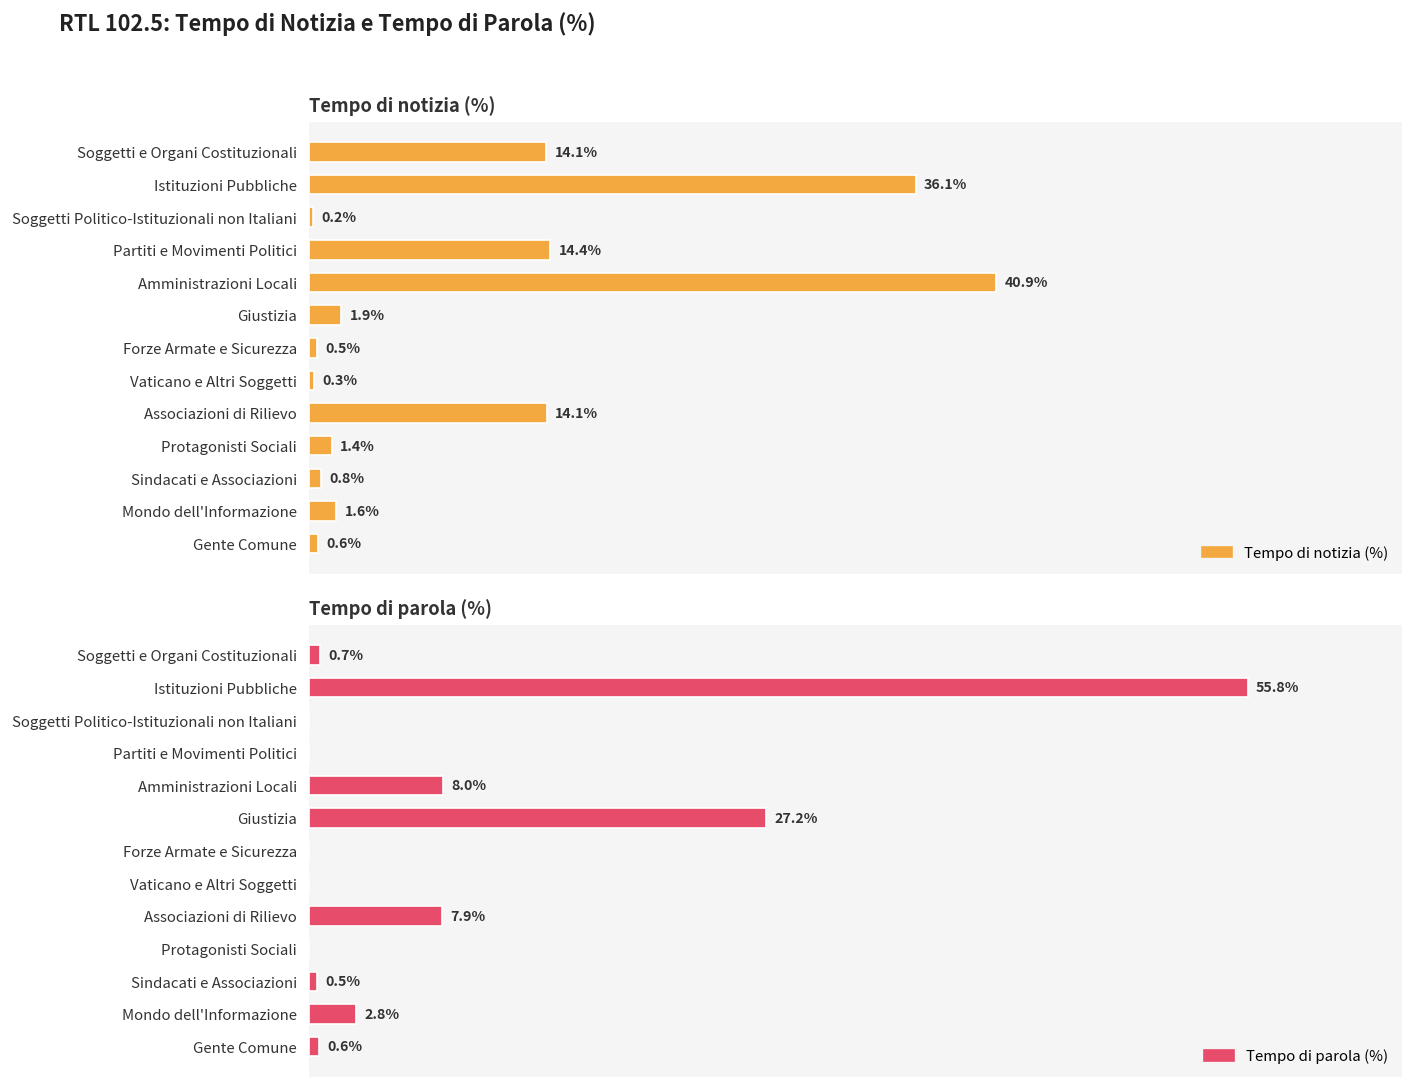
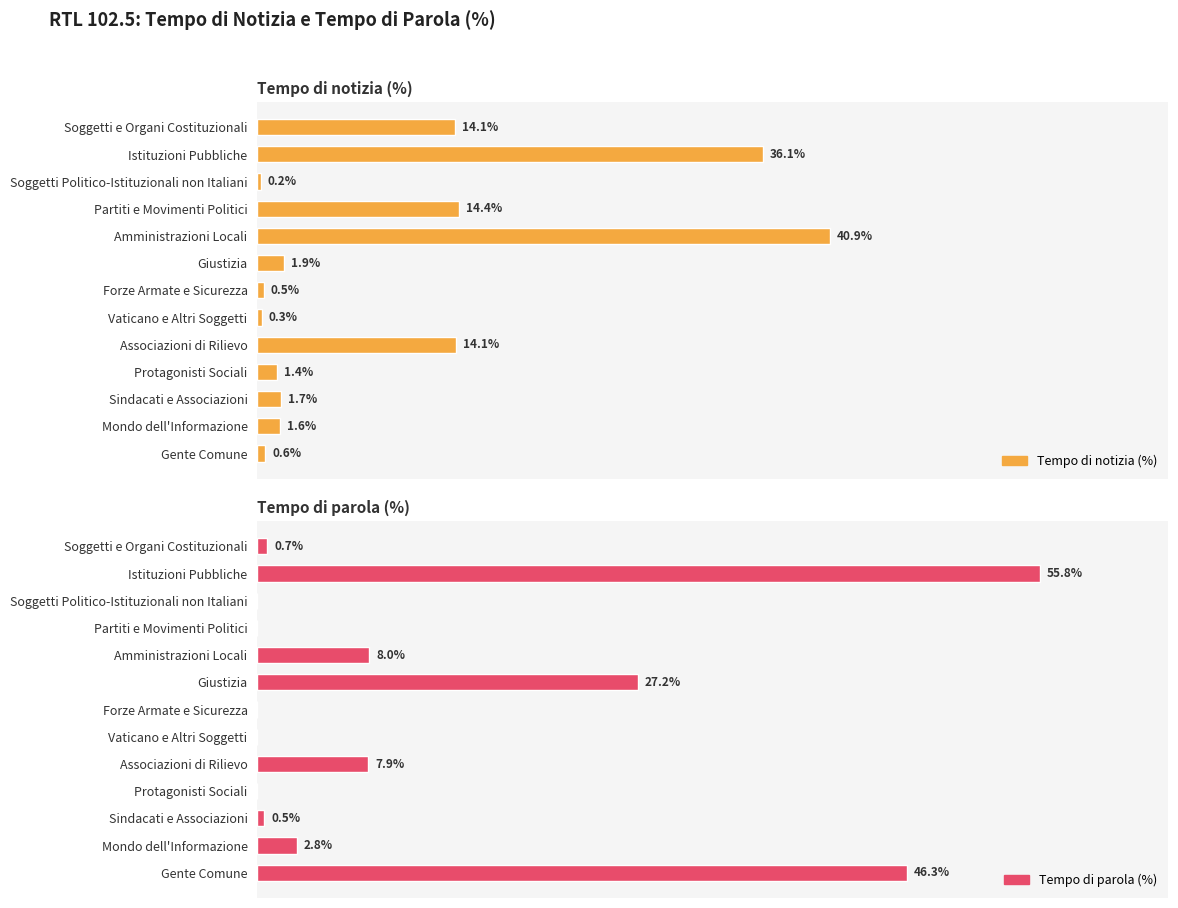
  {
    "Tempo di notizia (%)": {
      "Soggetti e Organi Costituzionali": "14.1%",
      "Istituzioni Pubbliche": "36.1%",
      "Soggetti Politico-Istituzionali non Italiani": "0.2%",
      "Partiti e Movimenti Politici": "14.4%",
      "Amministrazioni Locali": "40.9%",
      "Giustizia": "1.9%",
      "Forze Armate e Sicurezza": "0.5%",
      "Vaticano e Altri Soggetti": "0.3%",
      "Associazioni di Rilievo": "14.1%",
      "Protagonisti Sociali": "1.4%",
-     "Sindacati e Associazioni": "0.8%",
+     "Sindacati e Associazioni": "1.7%",
      "Mondo dell'Informazione": "1.6%",
      "Gente Comune": "0.6%"
    },
    "Tempo di parola (%)": {
      "Soggetti e Organi Costituzionali": "0.7%",
      "Istituzioni Pubbliche": "55.8%",
      "Amministrazioni Locali": "8.0%",
      "Giustizia": "27.2%",
      "Associazioni di Rilievo": "7.9%",
      "Sindacati e Associazioni": "0.5%",
      "Mondo dell'Informazione": "2.8%",
-     "Gente Comune": "0.6%"
+     "Gente Comune": "46.3%"
    }
  }
